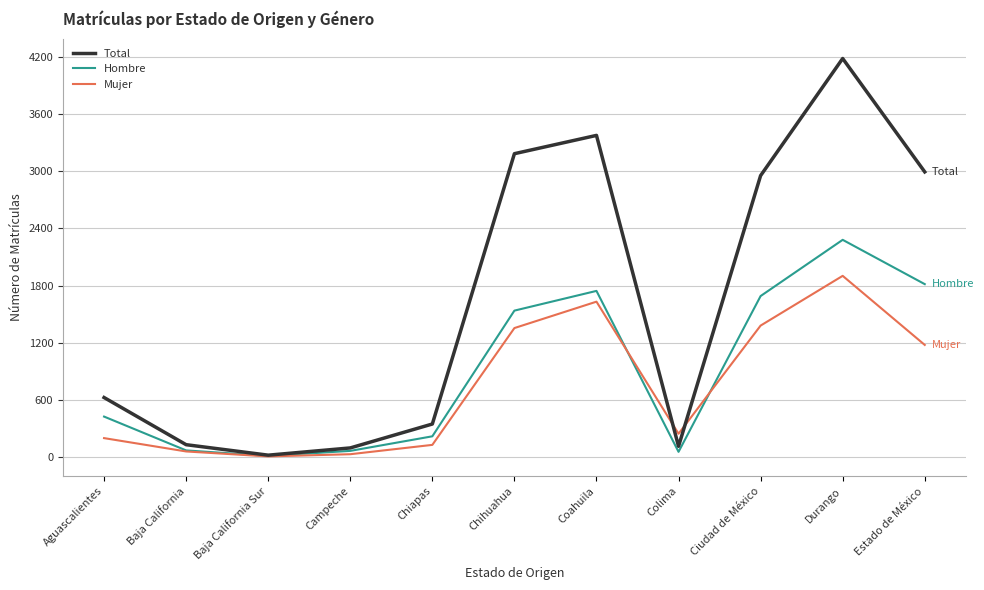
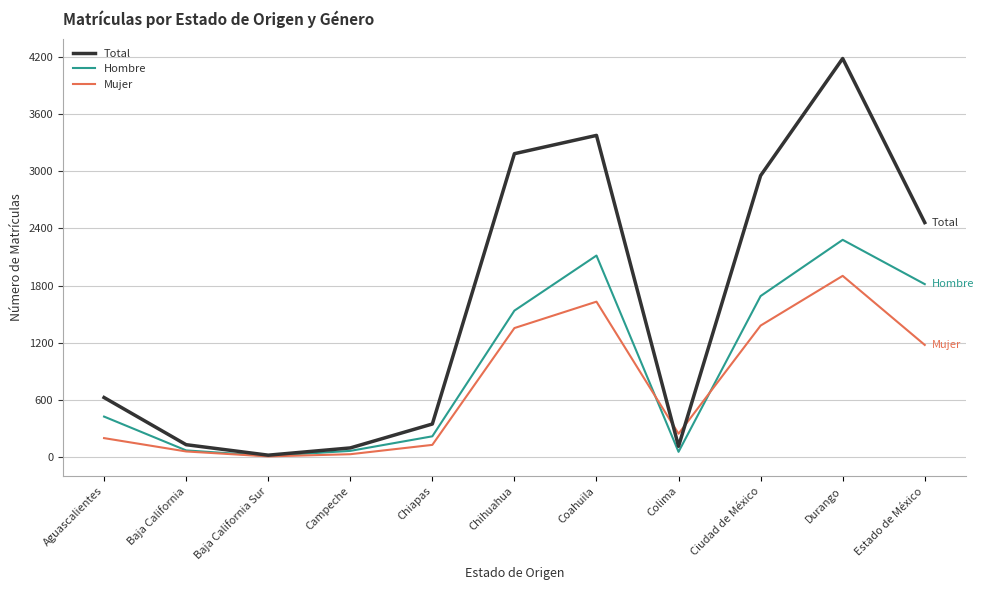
  {
    "Total": {
      "Aguascalientes": 600,
      "Baja California": 100,
      "Campeche": 100,
      "Chiapas": 300,
      "Chihuahua": 3200,
      "Coahuila": 3400,
      "Colima": 100,
      "Ciudad de México": 3000,
      "Durango": 4200,
-     "Estado de México": 3000
+     "Estado de México": 2500
    },
    "Hombre": {
      "Aguascalientes": 400,
      "Campeche": 100,
      "Chiapas": 200,
      "Chihuahua": 1500,
-     "Coahuila": 1700,
+     "Coahuila": 2100,
      "Colima": 100,
      "Ciudad de México": 1700,
      "Durango": 2300,
      "Estado de México": 1800
    },
    "Mujer": {
      "Aguascalientes": 200,
      "Campeche": 0,
      "Chiapas": 100,
      "Chihuahua": 1400,
      "Coahuila": 1600,
      "Colima": 200,
      "Ciudad de México": 1400,
      "Durango": 1900,
      "Estado de México": 1200
    }
  }
